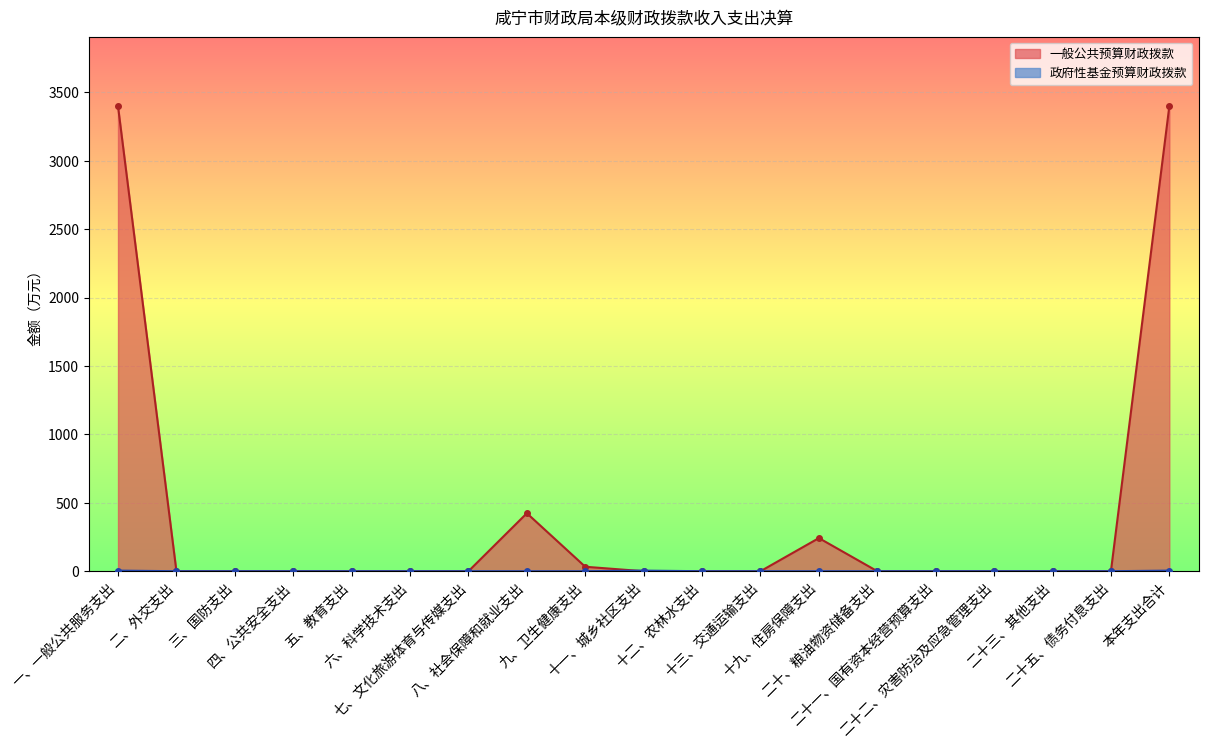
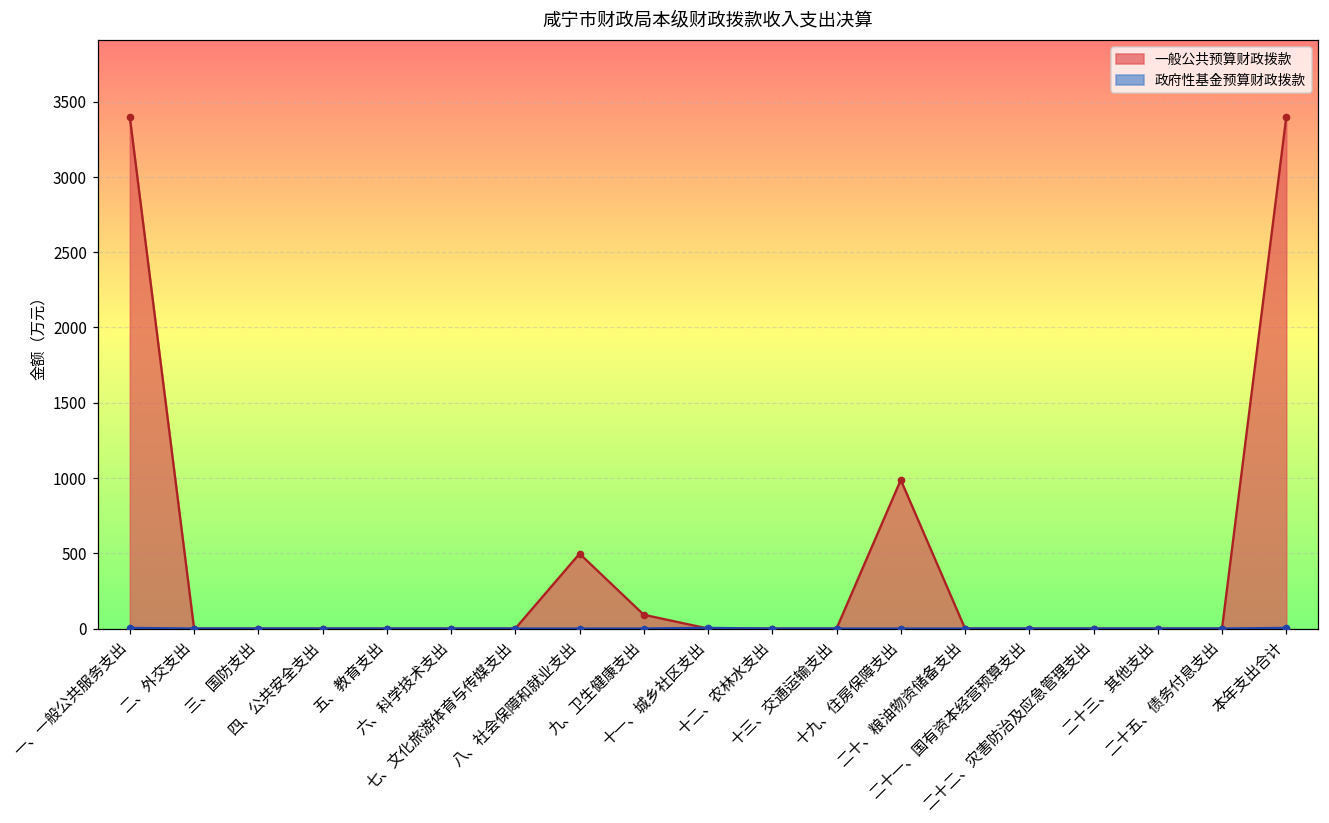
  {
    "一般公共预算财政拨款": {
      "一、一般公共服务支出": 3400,
-     "八、社会保障和就业支出": 420,
-     "九、卫生健康支出": 30,
-     "十九、住房保障支出": 240,
+     "八、社会保障和就业支出": 500,
+     "九、卫生健康支出": 90,
+     "十九、住房保障支出": 990,
      "本年支出合计": 3400
    },
    "政府性基金预算财政拨款": {
      "一、一般公共服务支出": 0,
      "八、社会保障和就业支出": 0,
      "九、卫生健康支出": 0,
      "十九、住房保障支出": 0,
      "本年支出合计": 0
    }
  }
